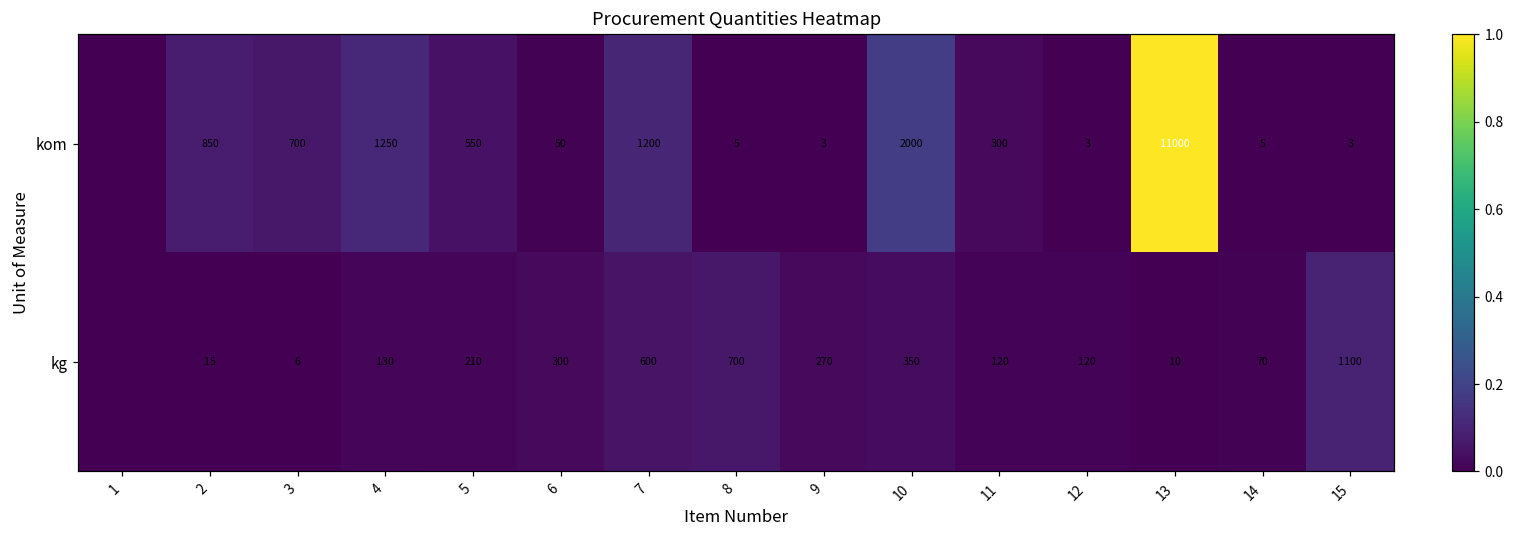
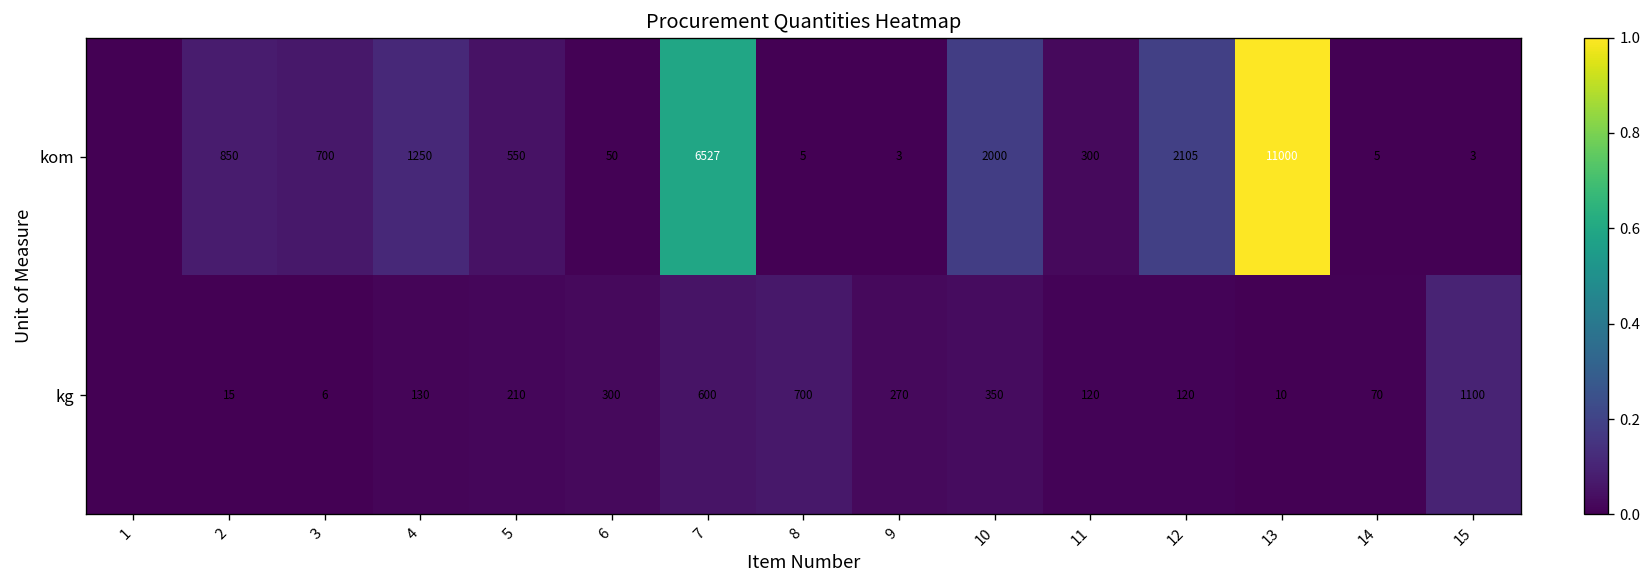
  {
    "kom": {
      "2": 850,
      "3": 700,
      "4": 1250,
      "5": 550,
      "6": 50,
-     "7": 1200,
+     "7": 6527,
      "8": 5,
      "9": 3,
      "10": 2000,
      "11": 300,
-     "12": 3,
+     "12": 2105,
      "13": 11000,
      "14": 5,
      "15": 3
    },
    "kg": {
      "2": 15,
      "3": 6,
      "4": 130,
      "5": 210,
      "6": 300,
      "7": 600,
      "8": 700,
      "9": 270,
      "10": 350,
      "11": 120,
      "12": 120,
      "13": 10,
      "14": 70,
      "15": 1100
    }
  }
